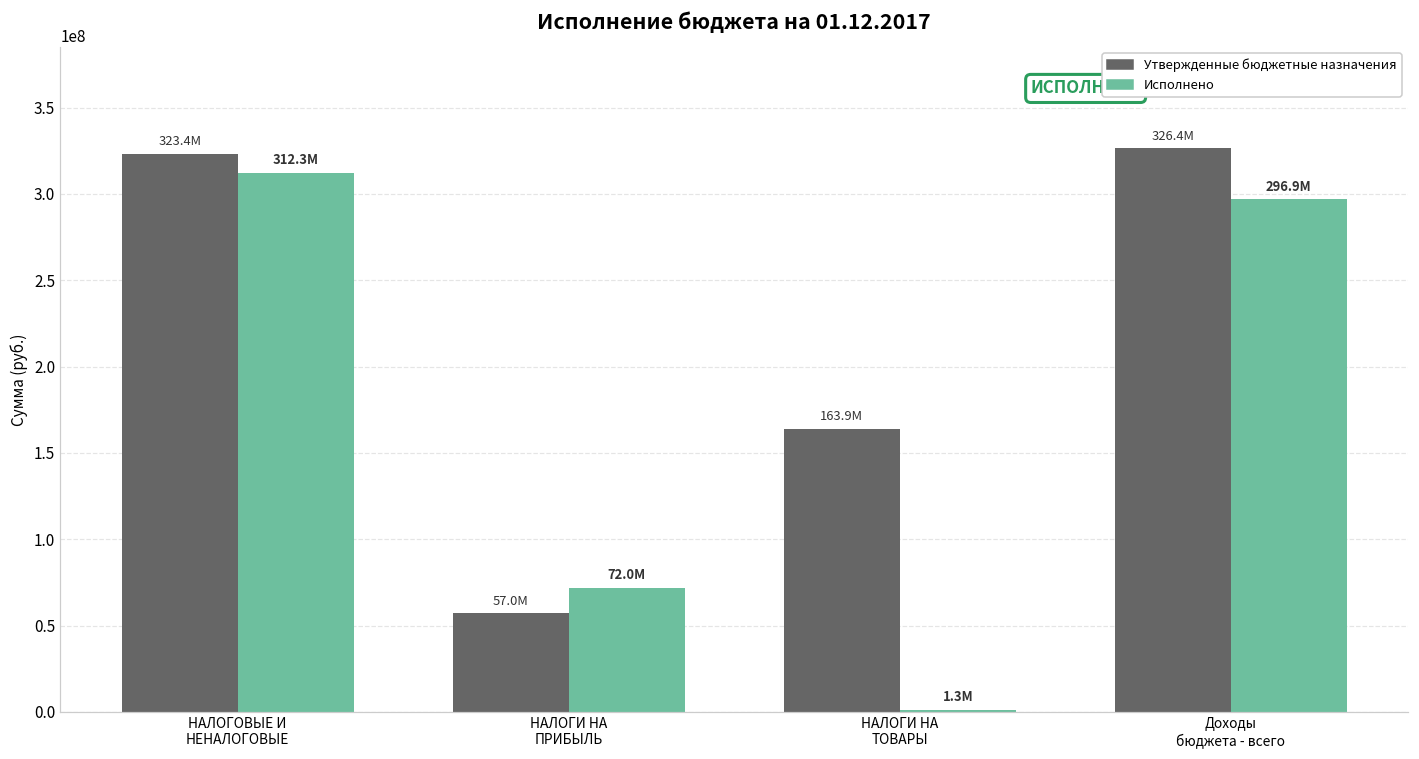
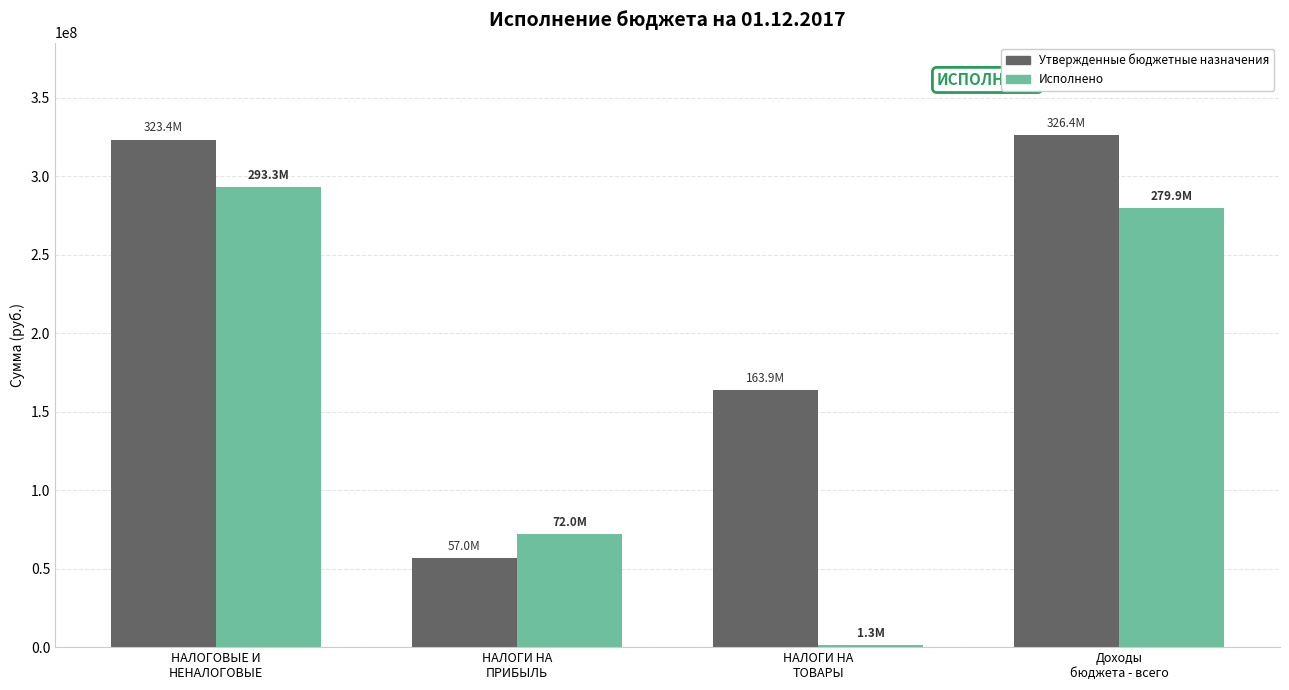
  {
    "Утвержденные бюджетные назначения": {
      "НАЛОГОВЫЕ И НЕНАЛОГОВЫЕ": "323.4M",
      "НАЛОГИ НА ПРИБЫЛЬ": "57.0M",
      "НАЛОГИ НА ТОВАРЫ": "163.9M",
      "Доходы бюджета - всего": "326.4M"
    },
    "Исполнено": {
-     "НАЛОГОВЫЕ И НЕНАЛОГОВЫЕ": "312.3M",
+     "НАЛОГОВЫЕ И НЕНАЛОГОВЫЕ": "293.3M",
      "НАЛОГИ НА ПРИБЫЛЬ": "72.0M",
      "НАЛОГИ НА ТОВАРЫ": "1.3M",
-     "Доходы бюджета - всего": "296.9M"
+     "Доходы бюджета - всего": "279.9M"
    }
  }
